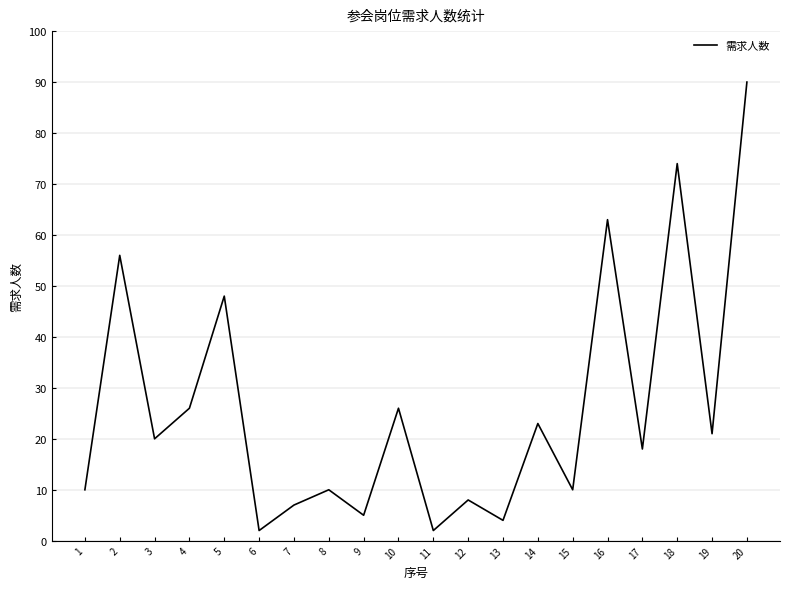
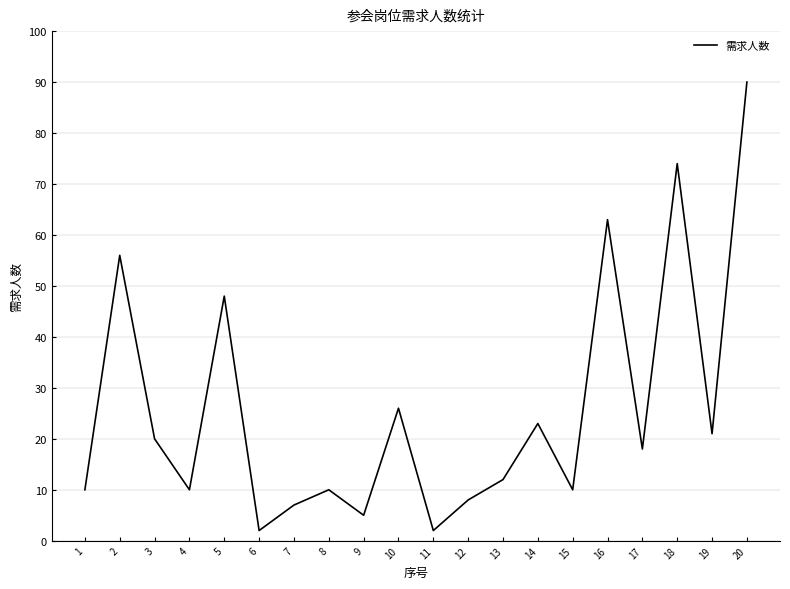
  {
    "1": 10,
    "2": 56,
    "3": 20,
-   "4": 26,
+   "4": 10,
    "5": 48,
    "6": 2,
    "7": 7,
    "8": 10,
    "9": 5,
    "10": 26,
    "11": 2,
    "12": 8,
-   "13": 4,
+   "13": 12,
    "14": 23,
    "15": 10,
    "16": 63,
    "17": 18,
    "18": 74,
    "19": 21,
    "20": 90
  }
